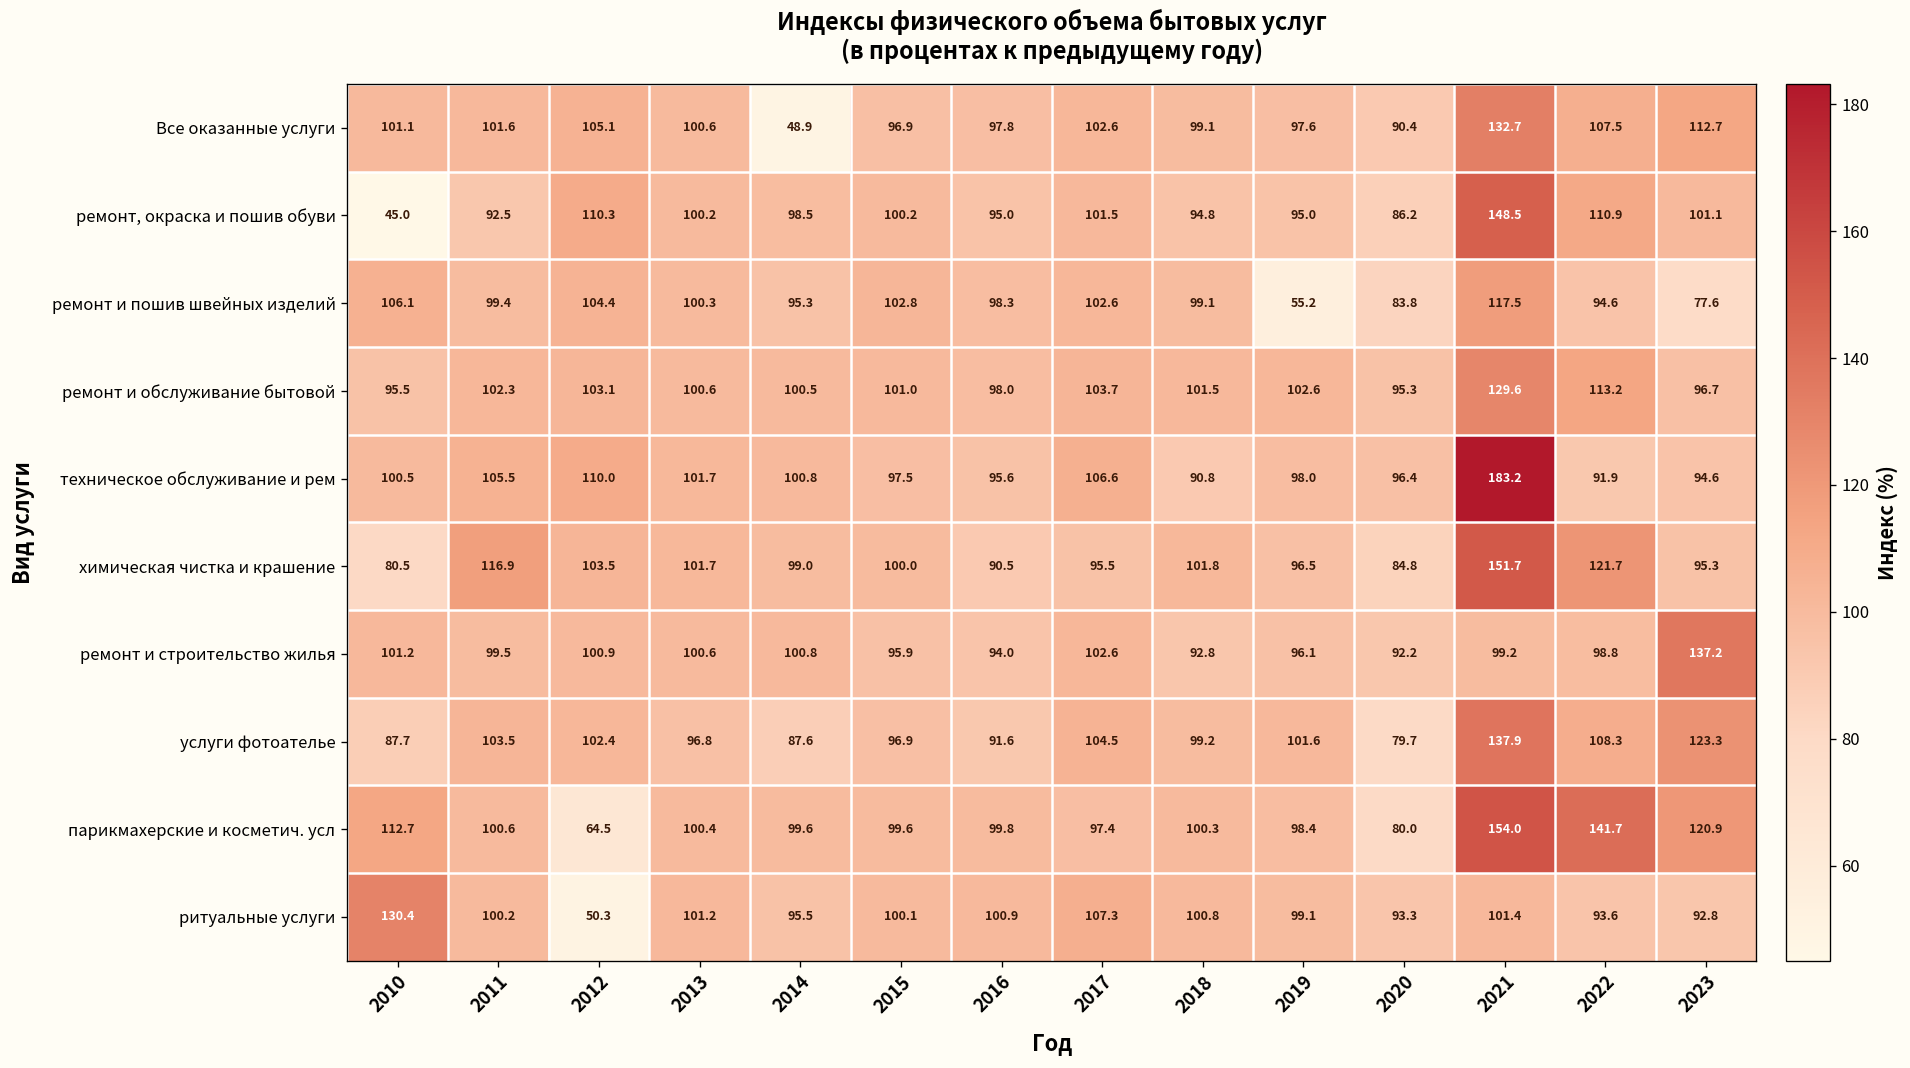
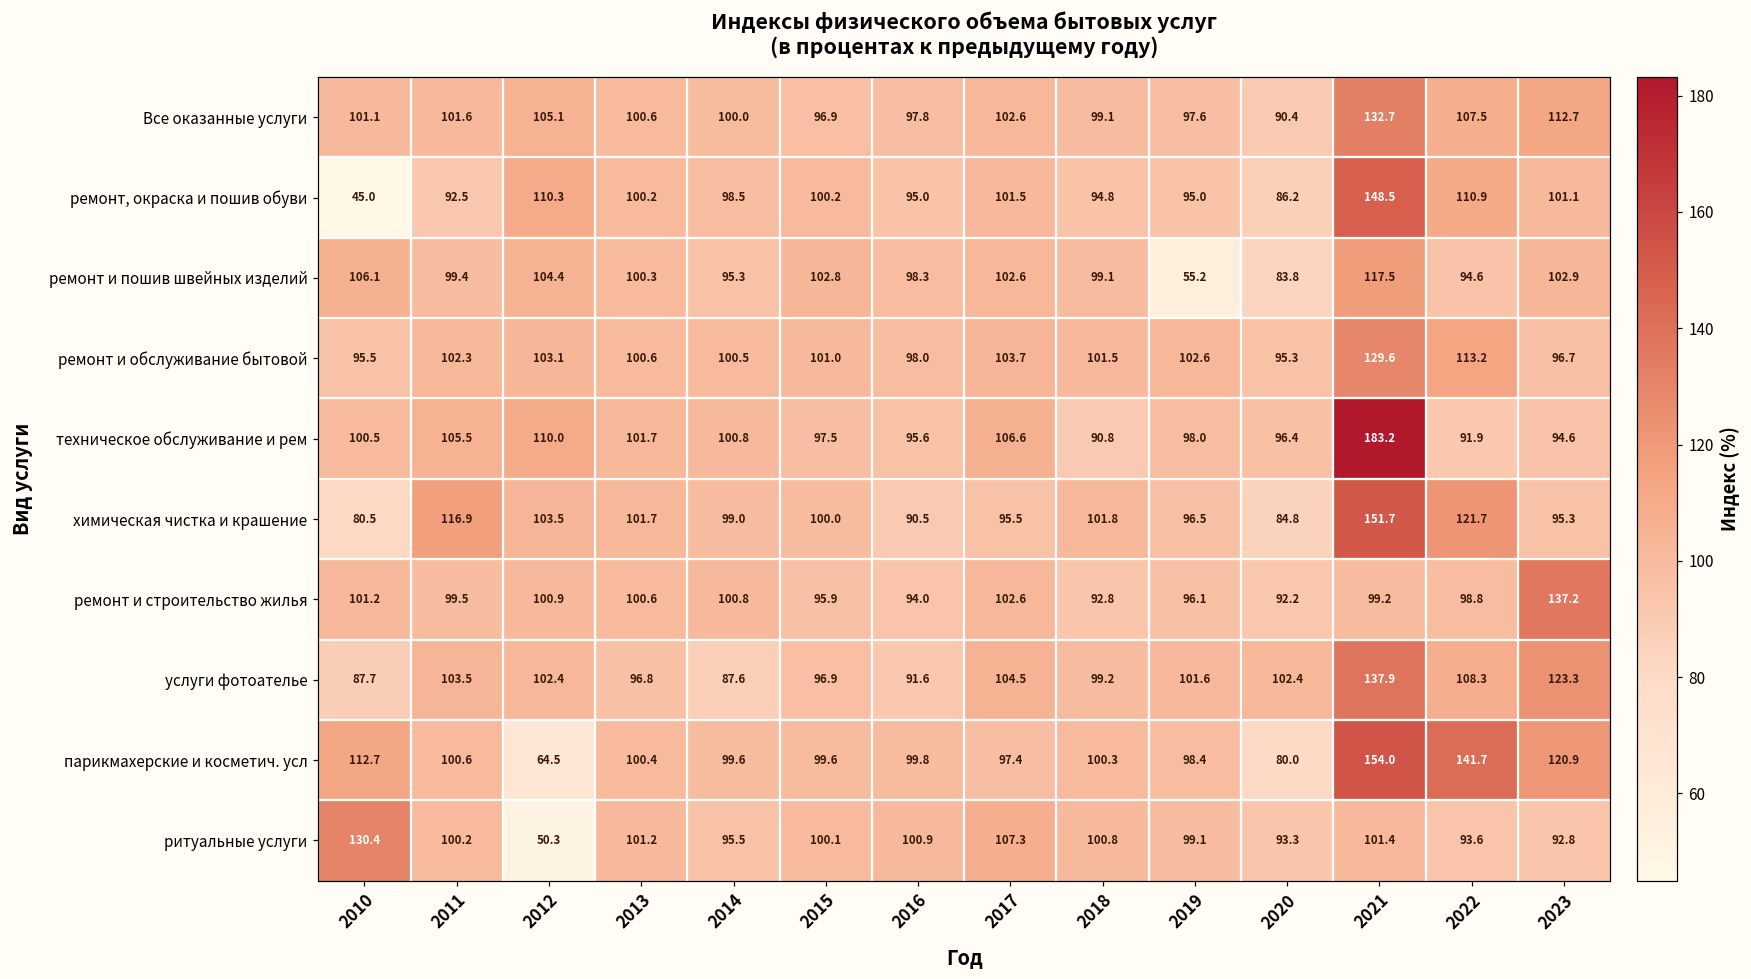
  {
    "Все оказанные услуги": {
      "2010": 101.1,
      "2011": 101.6,
      "2012": 105.1,
      "2013": 100.6,
-     "2014": 48.9,
+     "2014": 100.0,
      "2015": 96.9,
      "2016": 97.8,
      "2017": 102.6,
      "2018": 99.1,
      "2019": 97.6,
      "2020": 90.4,
      "2021": 132.7,
      "2022": 107.5,
      "2023": 112.7
    },
    "ремонт, окраска и пошив обуви": {
      "2010": 45.0,
      "2011": 92.5,
      "2012": 110.3,
      "2013": 100.2,
      "2014": 98.5,
      "2015": 100.2,
      "2016": 95.0,
      "2017": 101.5,
      "2018": 94.8,
      "2019": 95.0,
      "2020": 86.2,
      "2021": 148.5,
      "2022": 110.9,
      "2023": 101.1
    },
    "ремонт и пошив швейных изделий": {
      "2010": 106.1,
      "2011": 99.4,
      "2012": 104.4,
      "2013": 100.3,
      "2014": 95.3,
      "2015": 102.8,
      "2016": 98.3,
      "2017": 102.6,
      "2018": 99.1,
      "2019": 55.2,
      "2020": 83.8,
      "2021": 117.5,
      "2022": 94.6,
-     "2023": 77.6
+     "2023": 102.9
    },
    "ремонт и обслуживание бытовой": {
      "2010": 95.5,
      "2011": 102.3,
      "2012": 103.1,
      "2013": 100.6,
      "2014": 100.5,
      "2015": 101.0,
      "2016": 98.0,
      "2017": 103.7,
      "2018": 101.5,
      "2019": 102.6,
      "2020": 95.3,
      "2021": 129.6,
      "2022": 113.2,
      "2023": 96.7
    },
    "техническое обслуживание и рем": {
      "2010": 100.5,
      "2011": 105.5,
      "2012": 110.0,
      "2013": 101.7,
      "2014": 100.8,
      "2015": 97.5,
      "2016": 95.6,
      "2017": 106.6,
      "2018": 90.8,
      "2019": 98.0,
      "2020": 96.4,
      "2021": 183.2,
      "2022": 91.9,
      "2023": 94.6
    },
    "химическая чистка и крашение": {
      "2010": 80.5,
      "2011": 116.9,
      "2012": 103.5,
      "2013": 101.7,
      "2014": 99.0,
      "2015": 100.0,
      "2016": 90.5,
      "2017": 95.5,
      "2018": 101.8,
      "2019": 96.5,
      "2020": 84.8,
      "2021": 151.7,
      "2022": 121.7,
      "2023": 95.3
    },
    "ремонт и строительство жилья": {
      "2010": 101.2,
      "2011": 99.5,
      "2012": 100.9,
      "2013": 100.6,
      "2014": 100.8,
      "2015": 95.9,
      "2016": 94.0,
      "2017": 102.6,
      "2018": 92.8,
      "2019": 96.1,
      "2020": 92.2,
      "2021": 99.2,
      "2022": 98.8,
      "2023": 137.2
    },
    "услуги фотоателье": {
      "2010": 87.7,
      "2011": 103.5,
      "2012": 102.4,
      "2013": 96.8,
      "2014": 87.6,
      "2015": 96.9,
      "2016": 91.6,
      "2017": 104.5,
      "2018": 99.2,
      "2019": 101.6,
-     "2020": 79.7,
+     "2020": 102.4,
      "2021": 137.9,
      "2022": 108.3,
      "2023": 123.3
    },
    "парикмахерские и косметич. усл": {
      "2010": 112.7,
      "2011": 100.6,
      "2012": 64.5,
      "2013": 100.4,
      "2014": 99.6,
      "2015": 99.6,
      "2016": 99.8,
      "2017": 97.4,
      "2018": 100.3,
      "2019": 98.4,
      "2020": 80.0,
      "2021": 154.0,
      "2022": 141.7,
      "2023": 120.9
    },
    "ритуальные услуги": {
      "2010": 130.4,
      "2011": 100.2,
      "2012": 50.3,
      "2013": 101.2,
      "2014": 95.5,
      "2015": 100.1,
      "2016": 100.9,
      "2017": 107.3,
      "2018": 100.8,
      "2019": 99.1,
      "2020": 93.3,
      "2021": 101.4,
      "2022": 93.6,
      "2023": 92.8
    }
  }
